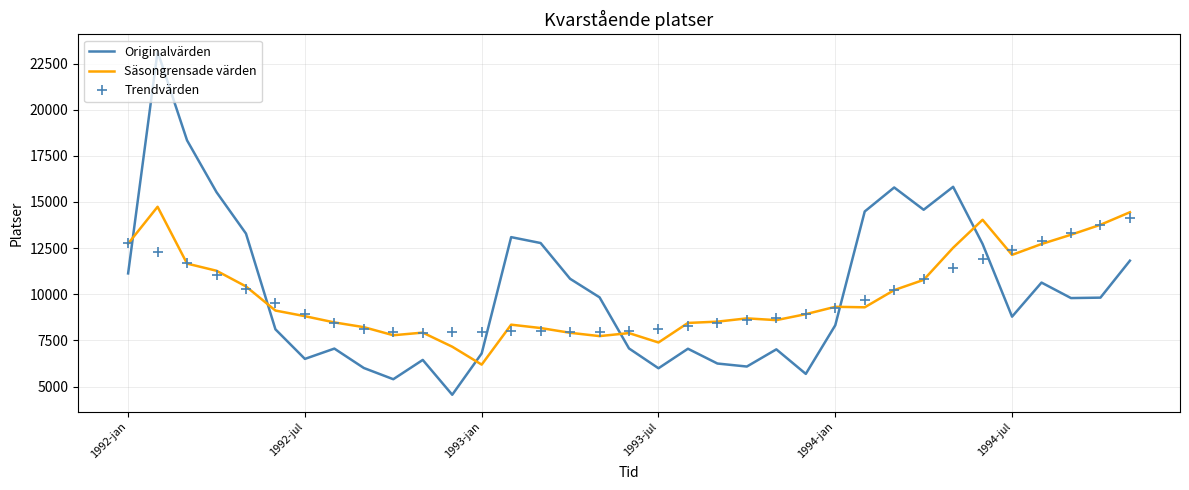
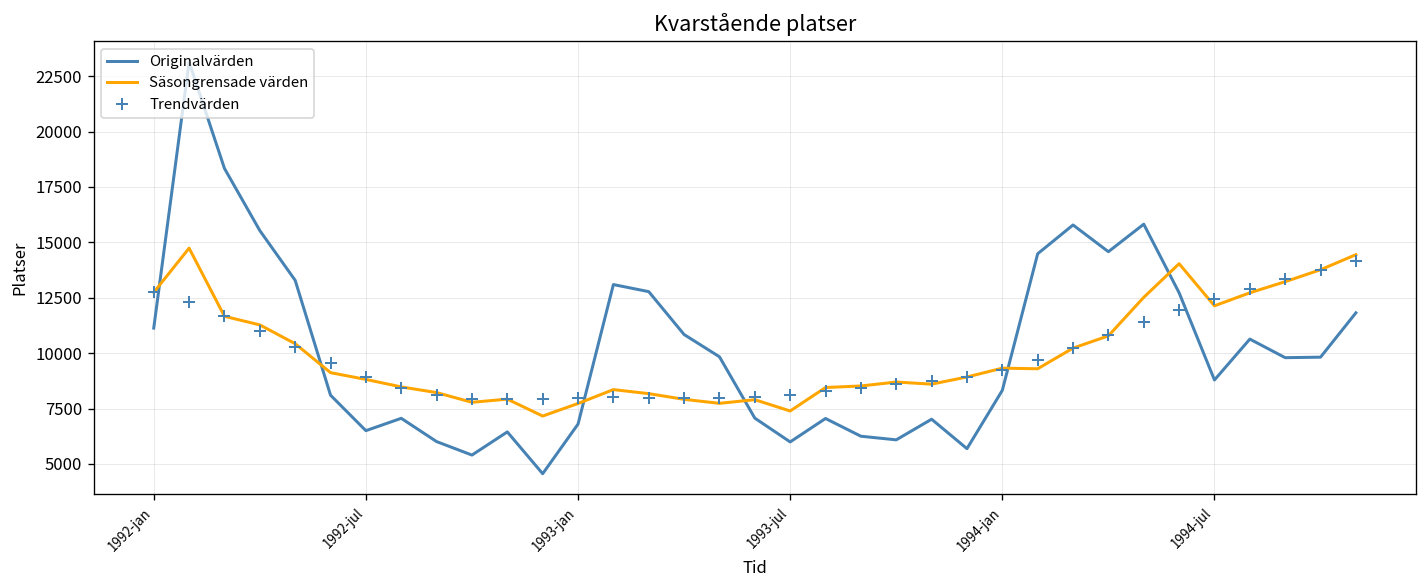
  {
    "Säsongrensade värden": {
-     "1993-jan": 6200,
+     "1993-jan": 7700,
      "1993-jul": 7400,
      "1994-jul": 12100
    }
  }
